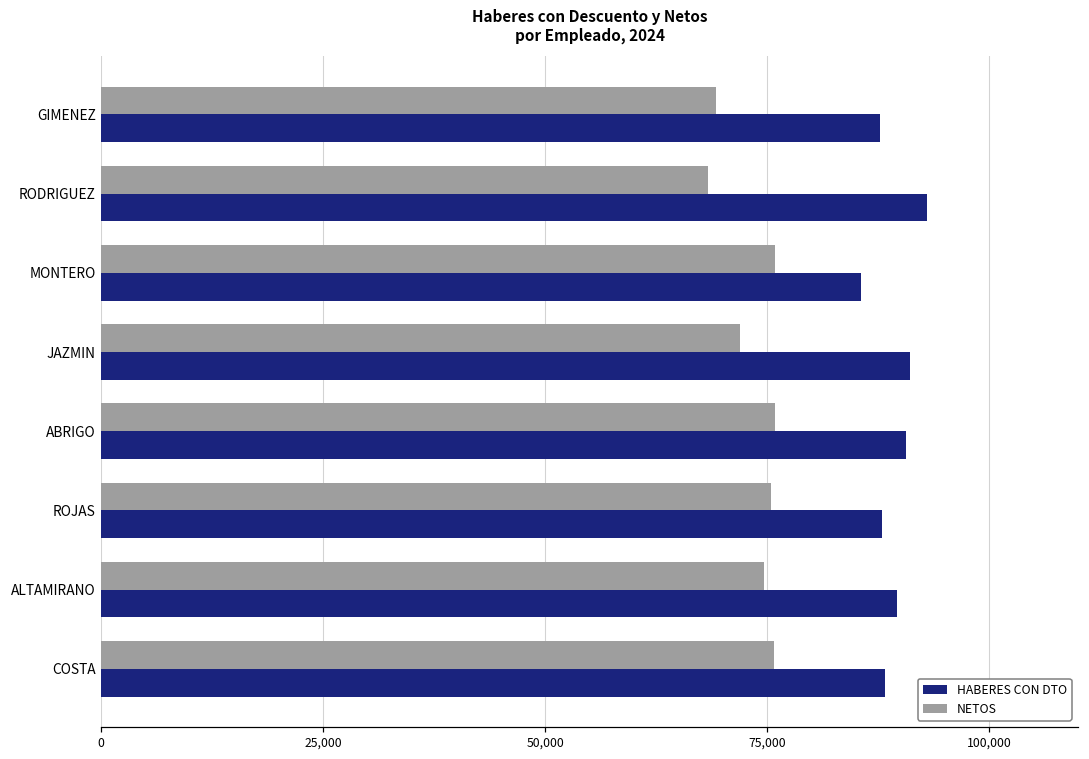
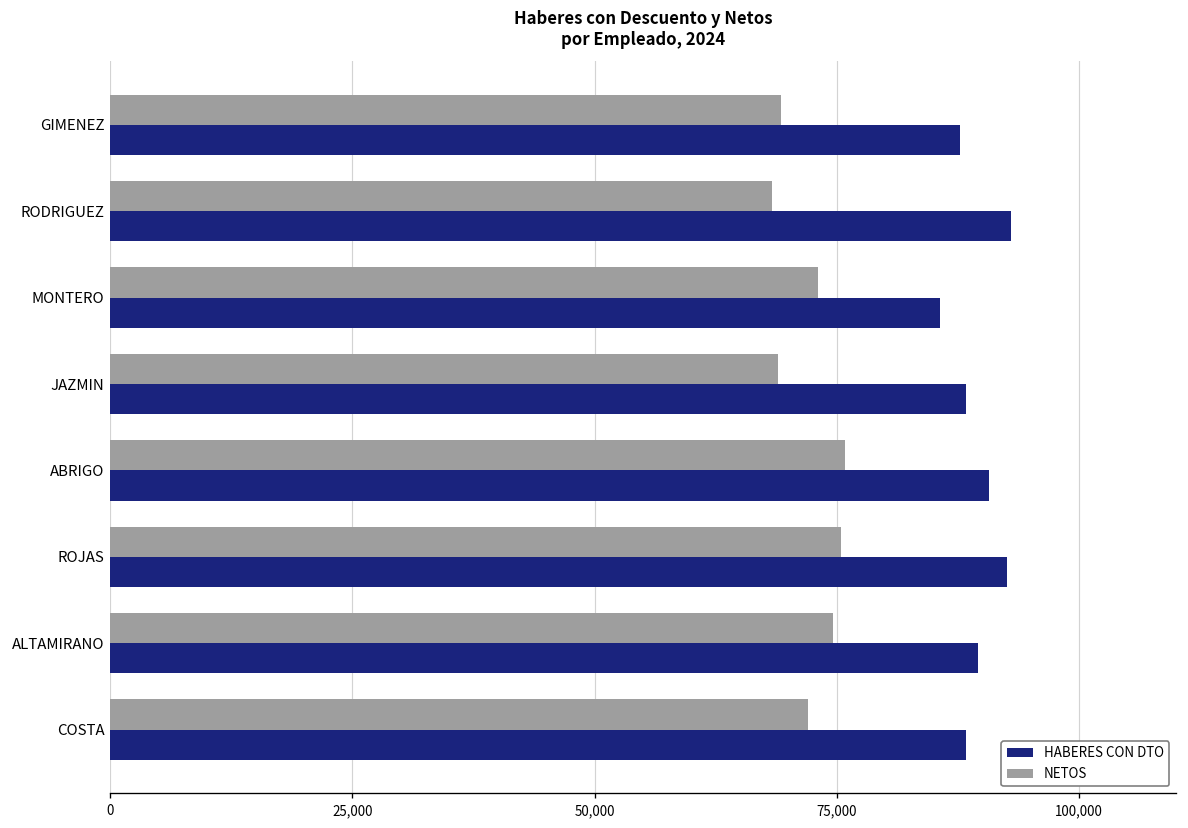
  {
    "HABERES CON DTO": {
      "GIMENEZ": "88,000",
      "RODRIGUEZ": "93,000",
      "MONTERO": "86,000",
-     "JAZMIN": "91,000",
+     "JAZMIN": "88,000",
      "ABRIGO": "91,000",
-     "ROJAS": "88,000",
+     "ROJAS": "93,000",
      "ALTAMIRANO": "90,000",
      "COSTA": "88,000"
    },
    "NETOS": {
      "GIMENEZ": "69,000",
      "RODRIGUEZ": "68,000",
-     "MONTERO": "76,000",
-     "JAZMIN": "72,000",
+     "MONTERO": "73,000",
+     "JAZMIN": "69,000",
      "ABRIGO": "76,000",
      "ROJAS": "75,000",
      "ALTAMIRANO": "75,000",
-     "COSTA": "76,000"
+     "COSTA": "72,000"
    }
  }
